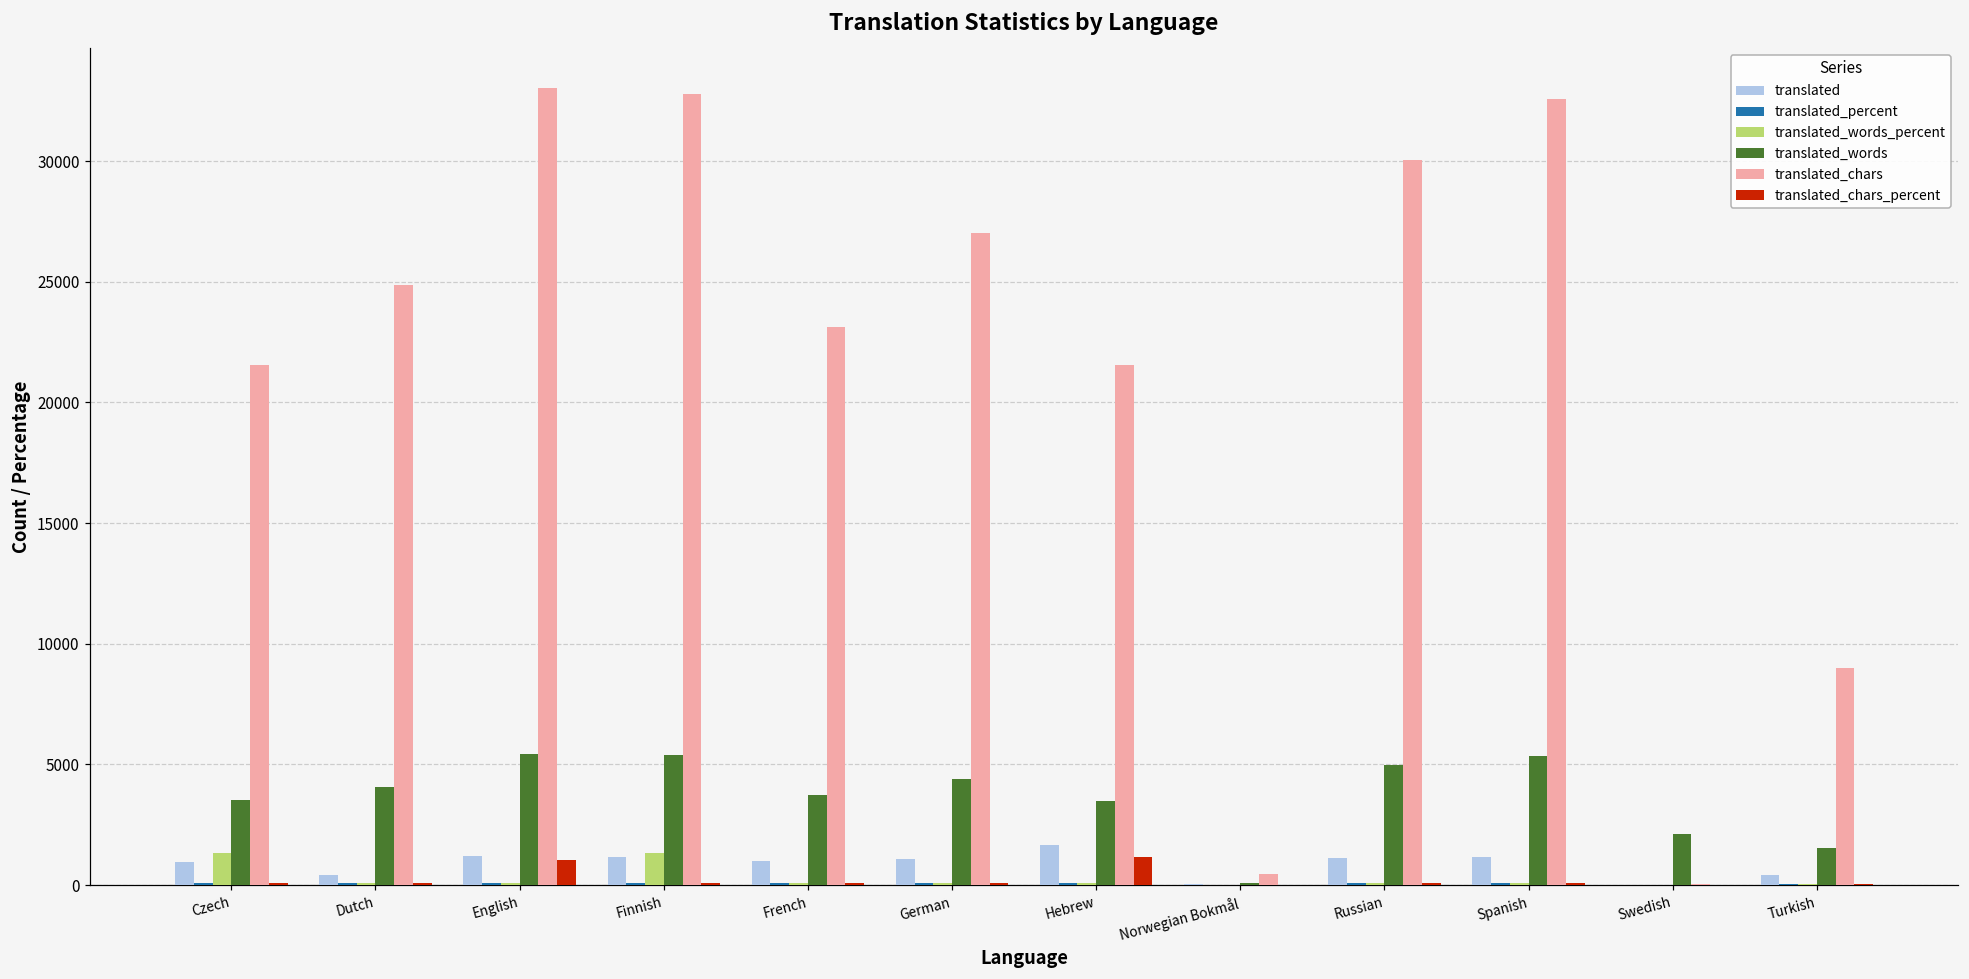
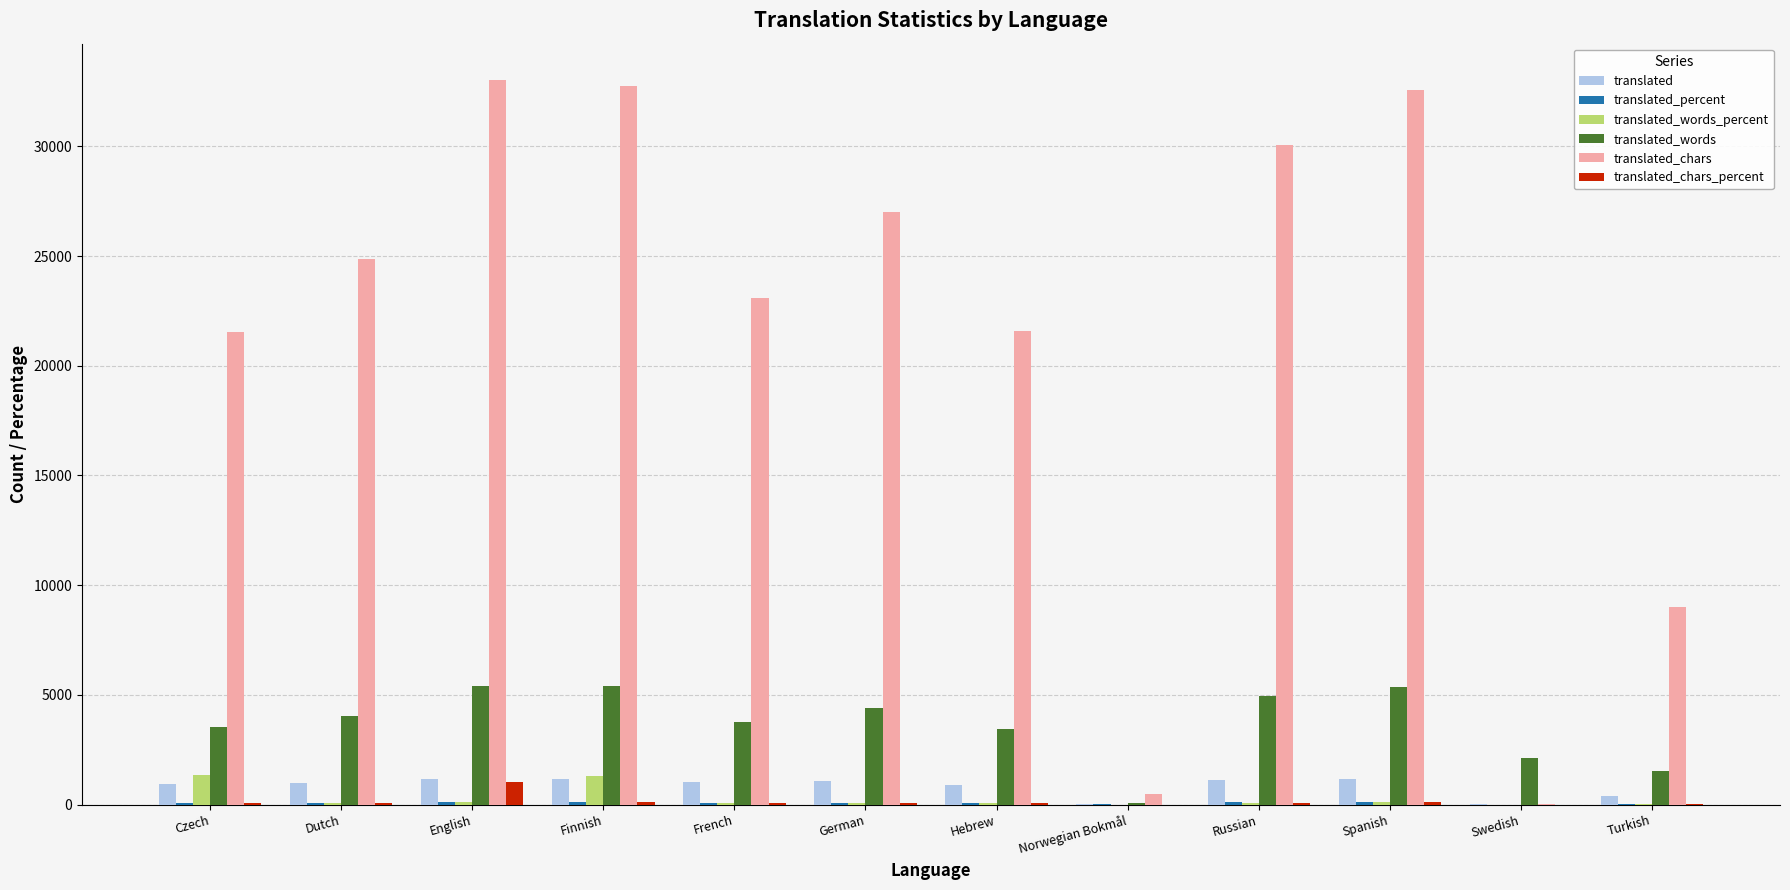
  {
    "translated": {
      "Czech": 900,
-     "Dutch": 400,
+     "Dutch": 1000,
      "English": 1200,
      "Finnish": 1200,
      "French": 1000,
      "German": 1100,
-     "Hebrew": 1600,
+     "Hebrew": 900,
      "Russian": 1100,
      "Spanish": 1200,
      "Turkish": 400
    },
    "translated_words_percent": {
      "Czech": 1300,
      "Finnish": 1300
    },
    "translated_words": {
      "Czech": 3500,
      "Dutch": 4100,
      "English": 5400,
      "Finnish": 5400,
      "French": 3700,
      "German": 4400,
      "Hebrew": 3500,
      "Russian": 5000,
      "Spanish": 5300,
      "Swedish": 2100,
      "Turkish": 1500
    },
    "translated_chars": {
      "Czech": 21500,
      "Dutch": 24900,
      "English": 33000,
      "Finnish": 32800,
      "French": 23100,
      "German": 27000,
      "Hebrew": 21600,
      "Norwegian Bokmål": 500,
      "Russian": 30000,
      "Spanish": 32600,
      "Turkish": 9000
    },
    "translated_chars_percent": {
      "English": 1000,
-     "Hebrew": 1200
+     "Hebrew": 100
    }
  }
